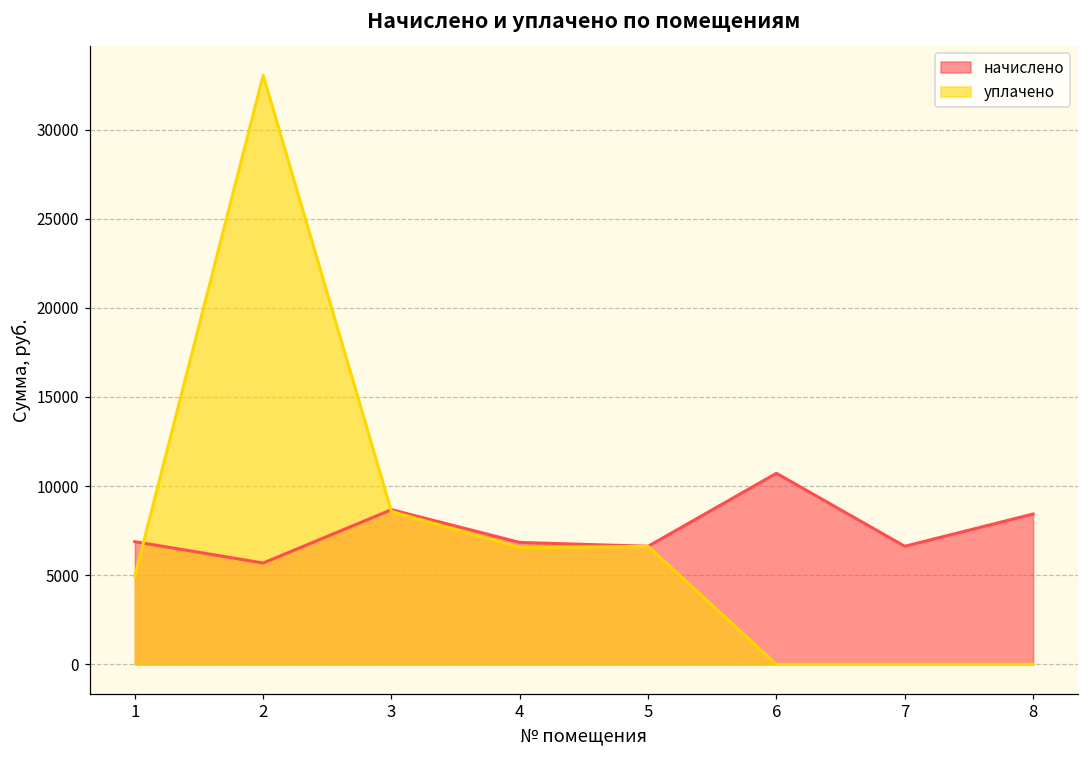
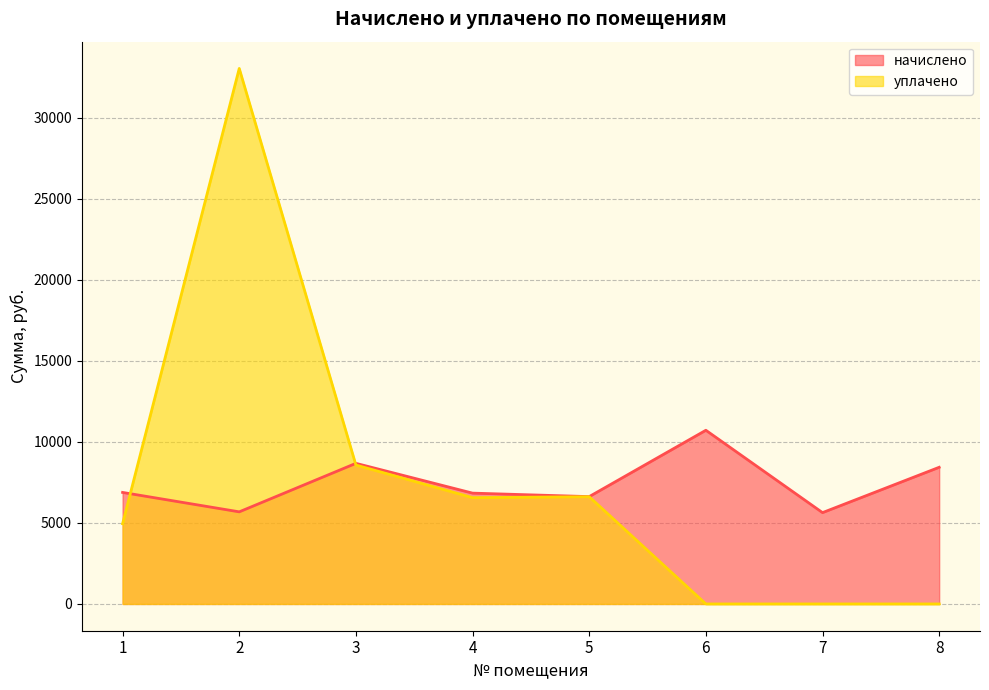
  {
    "начислено": {
      "1": 6900,
      "2": 5700,
      "4": 6800,
      "6": 10700,
-     "7": 6600,
+     "7": 5600,
      "8": 8400
    },
    "уплачено": {
      "1": 5000,
      "2": 33000,
      "4": 6600,
      "6": 0,
      "7": 0,
      "8": 0
    }
  }
